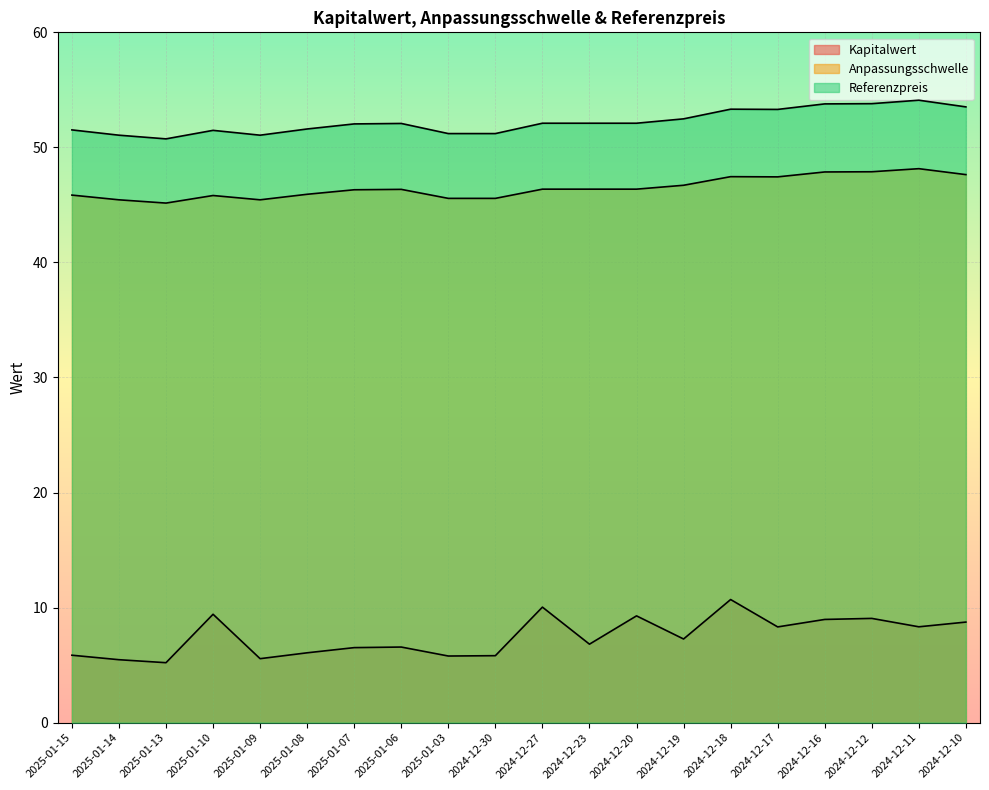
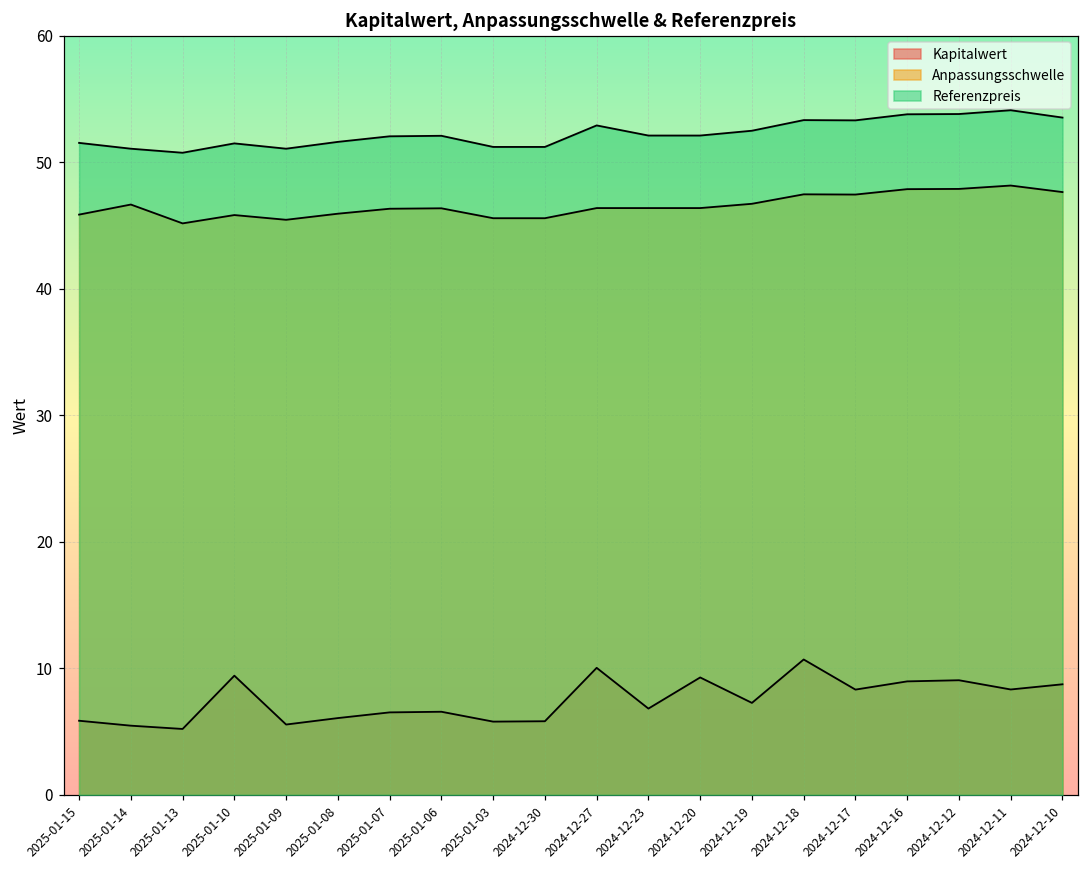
  {
    "Kapitalwert": {
      "2025-01-15": 5.9,
      "2025-01-14": 5.5,
      "2025-01-13": 5.2,
      "2025-01-10": 9.4,
      "2025-01-09": 5.6,
      "2025-01-08": 6.1,
      "2025-01-07": 6.5,
      "2025-01-06": 6.6,
      "2025-01-03": 5.8,
      "2024-12-30": 5.8,
      "2024-12-27": 10.0,
      "2024-12-23": 6.8,
      "2024-12-20": 9.3,
      "2024-12-19": 7.3,
      "2024-12-18": 10.7,
      "2024-12-17": 8.3,
      "2024-12-16": 9.0,
      "2024-12-12": 9.1,
      "2024-12-11": 8.3,
      "2024-12-10": 8.7
    },
    "Anpassungsschwelle": {
      "2025-01-15": 45.9,
-     "2025-01-14": 45.4,
+     "2025-01-14": 46.6,
      "2025-01-13": 45.2,
      "2025-01-10": 45.8,
      "2025-01-09": 45.4,
      "2025-01-08": 45.9,
      "2025-01-07": 46.3,
      "2025-01-06": 46.4,
      "2025-01-03": 45.6,
      "2024-12-30": 45.6,
      "2024-12-27": 46.4,
      "2024-12-23": 46.4,
      "2024-12-20": 46.4,
      "2024-12-19": 46.7,
      "2024-12-18": 47.5,
      "2024-12-17": 47.4,
      "2024-12-16": 47.9,
      "2024-12-12": 47.9,
      "2024-12-11": 48.1,
      "2024-12-10": 47.6
    },
    "Referenzpreis": {
      "2025-01-15": 51.5,
      "2025-01-14": 51.1,
      "2025-01-13": 50.7,
      "2025-01-10": 51.5,
      "2025-01-09": 51.1,
      "2025-01-08": 51.6,
      "2025-01-07": 52.0,
      "2025-01-06": 52.1,
      "2025-01-03": 51.2,
      "2024-12-30": 51.2,
-     "2024-12-27": 52.1,
+     "2024-12-27": 52.9,
      "2024-12-23": 52.1,
      "2024-12-20": 52.1,
      "2024-12-19": 52.5,
      "2024-12-18": 53.3,
      "2024-12-17": 53.3,
      "2024-12-16": 53.8,
      "2024-12-12": 53.8,
      "2024-12-11": 54.1,
      "2024-12-10": 53.5
    }
  }
